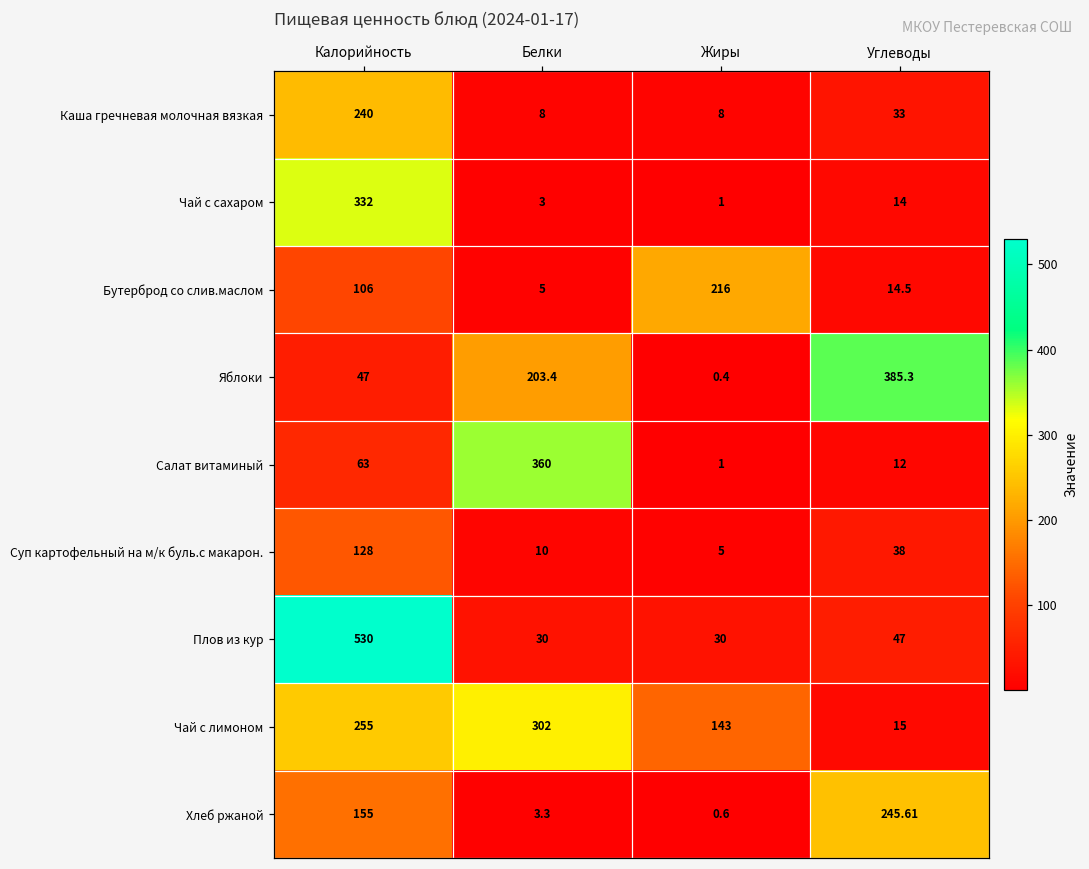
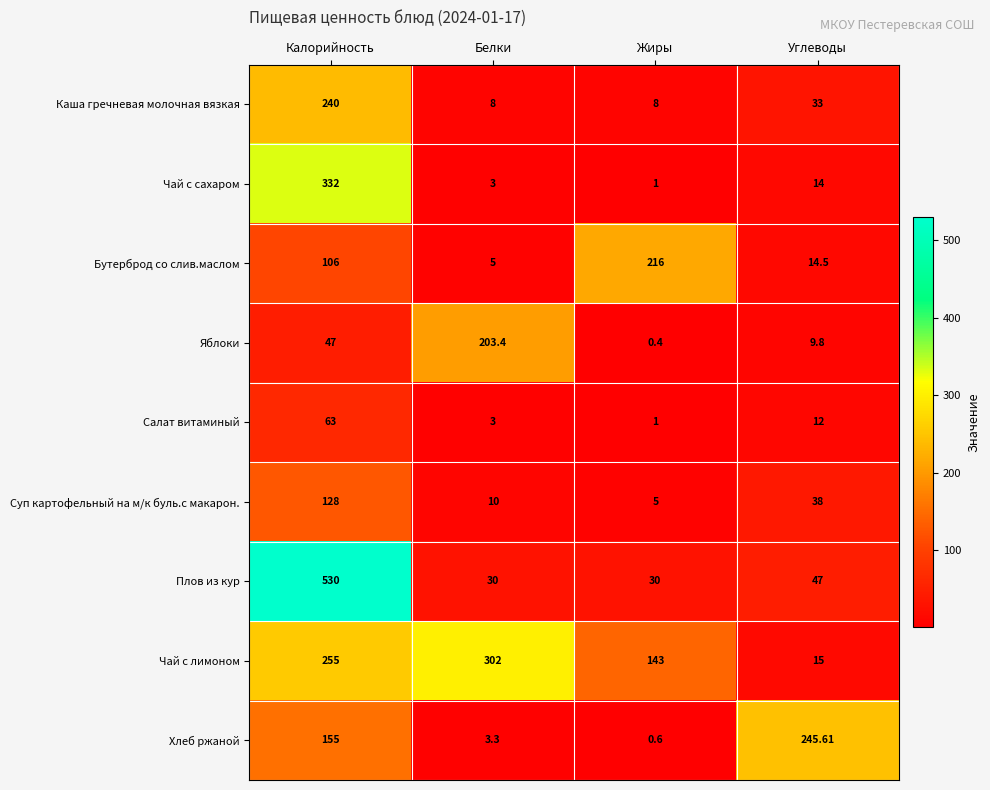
  {
    "Каша гречневая молочная вязкая": {
      "Калорийность": 240,
      "Белки": 8,
      "Жиры": 8,
      "Углеводы": 33
    },
    "Чай с сахаром": {
      "Калорийность": 332,
      "Белки": 3,
      "Жиры": 1,
      "Углеводы": 14
    },
    "Бутерброд со слив.маслом": {
      "Калорийность": 106,
      "Белки": 5,
      "Жиры": 216,
      "Углеводы": 14.5
    },
    "Яблоки": {
      "Калорийность": 47,
      "Белки": 203.4,
      "Жиры": 0.4,
-     "Углеводы": 385.3
+     "Углеводы": 9.8
    },
    "Салат витаминый": {
      "Калорийность": 63,
-     "Белки": 360,
+     "Белки": 3,
      "Жиры": 1,
      "Углеводы": 12
    },
    "Суп картофельный на м/к буль.с макарон.": {
      "Калорийность": 128,
      "Белки": 10,
      "Жиры": 5,
      "Углеводы": 38
    },
    "Плов из кур": {
      "Калорийность": 530,
      "Белки": 30,
      "Жиры": 30,
      "Углеводы": 47
    },
    "Чай с лимоном": {
      "Калорийность": 255,
      "Белки": 302,
      "Жиры": 143,
      "Углеводы": 15
    },
    "Хлеб ржаной": {
      "Калорийность": 155,
      "Белки": 3.3,
      "Жиры": 0.6,
      "Углеводы": 245.61
    }
  }
